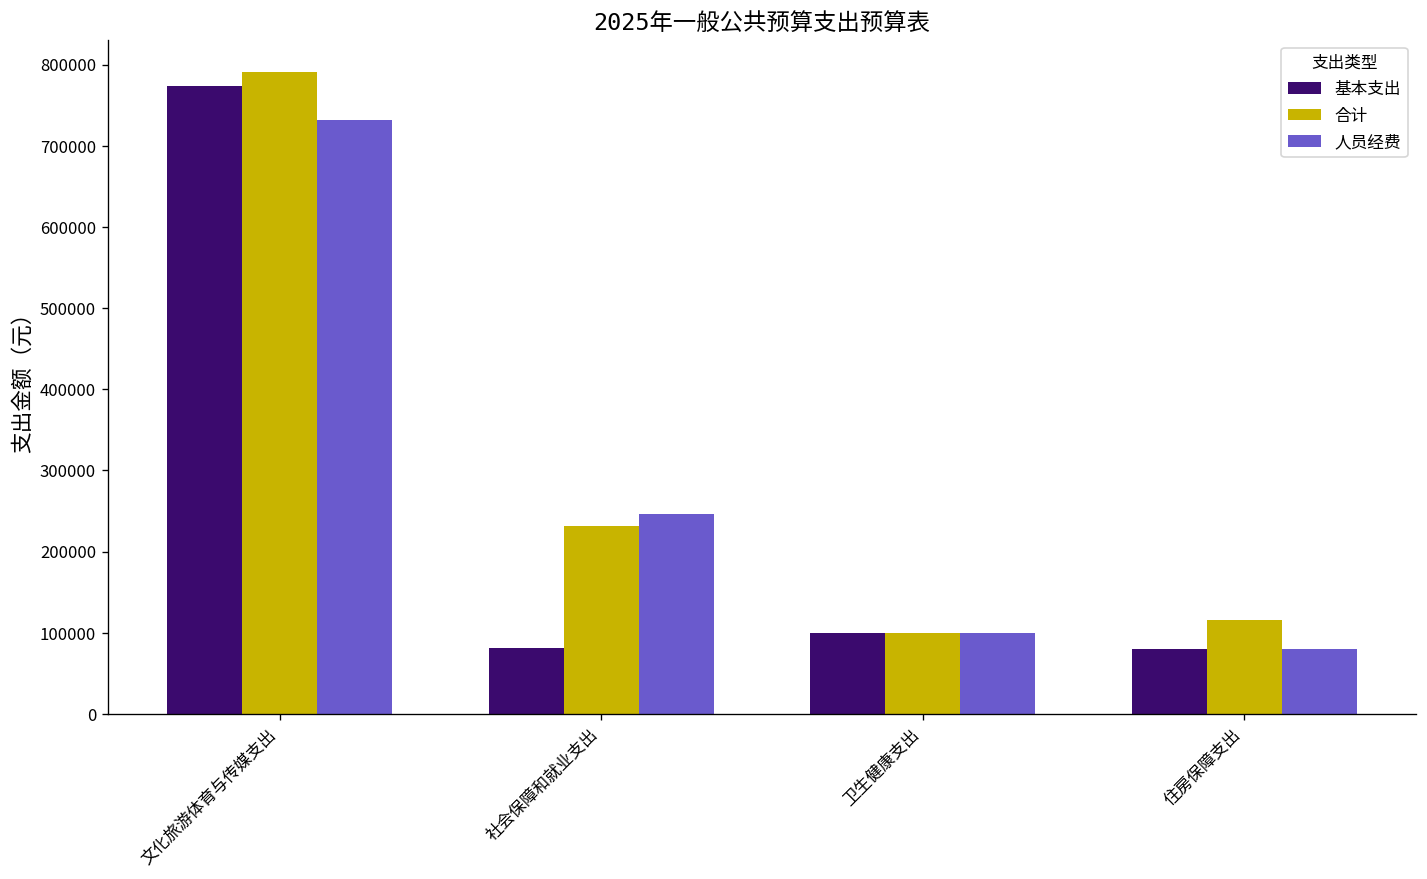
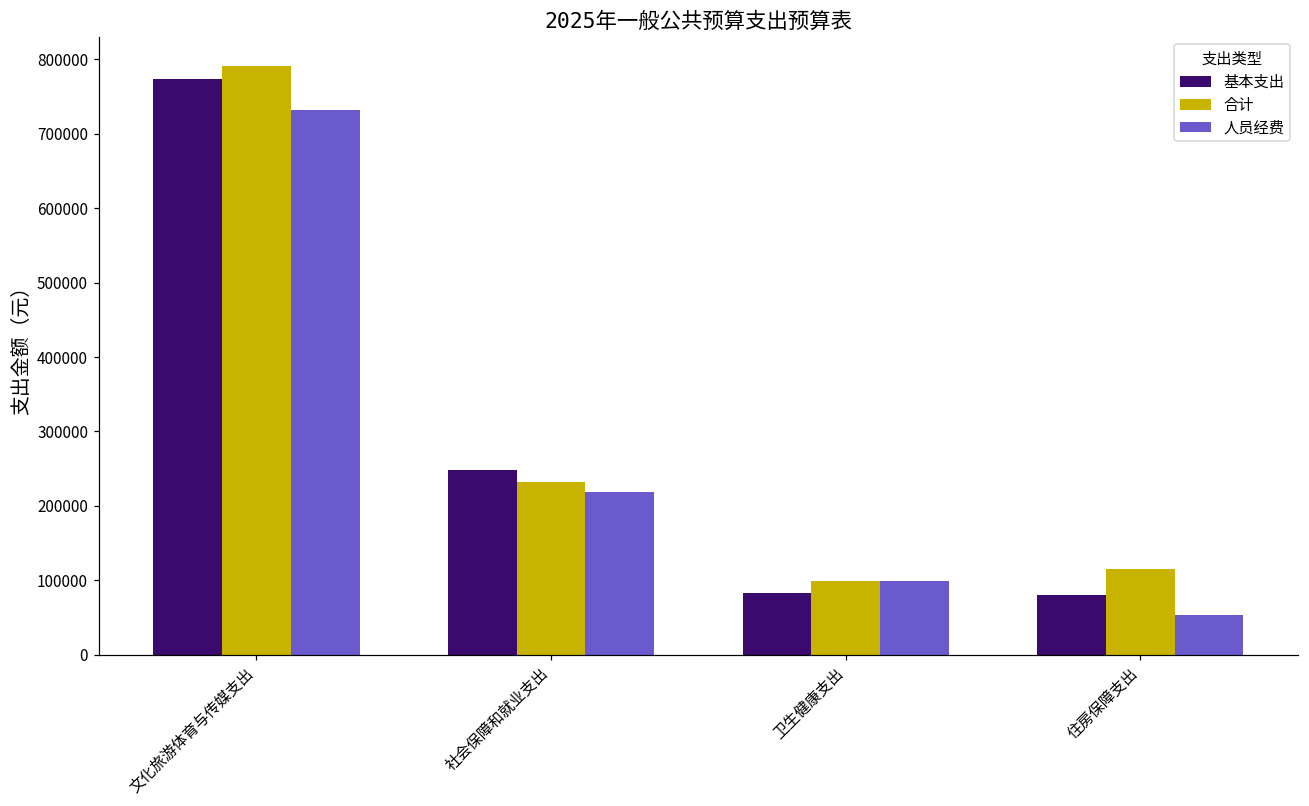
  {
    "基本支出": {
      "文化旅游体育与传媒支出": 770000,
-     "社会保障和就业支出": 80000,
-     "卫生健康支出": 100000,
+     "社会保障和就业支出": 250000,
+     "卫生健康支出": 80000,
      "住房保障支出": 80000
    },
    "合计": {
      "文化旅游体育与传媒支出": 790000,
      "社会保障和就业支出": 230000,
      "卫生健康支出": 100000,
      "住房保障支出": 120000
    },
    "人员经费": {
      "文化旅游体育与传媒支出": 730000,
-     "社会保障和就业支出": 250000,
+     "社会保障和就业支出": 220000,
      "卫生健康支出": 100000,
-     "住房保障支出": 80000
+     "住房保障支出": 50000
    }
  }
